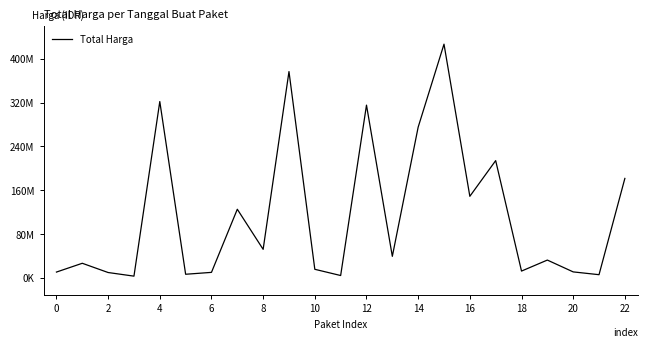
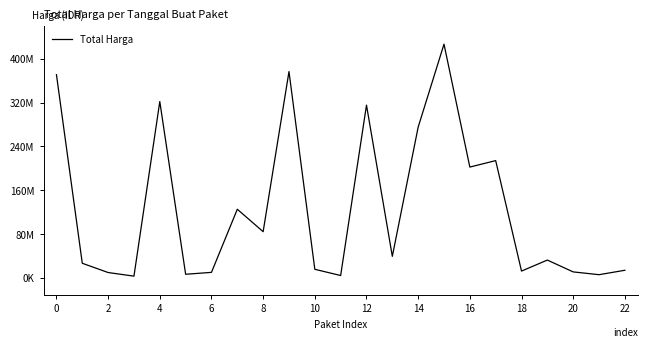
  {
-   "0": 10000000,
+   "0": 370000000,
    "2": 10000000,
    "4": 320000000,
    "6": 10000000,
-   "8": 50000000,
+   "8": 80000000,
    "10": 20000000,
    "12": 320000000,
    "14": 280000000,
-   "16": 150000000,
+   "16": 200000000,
    "18": 10000000,
    "20": 10000000,
-   "22": 180000000
+   "22": 10000000
  }
